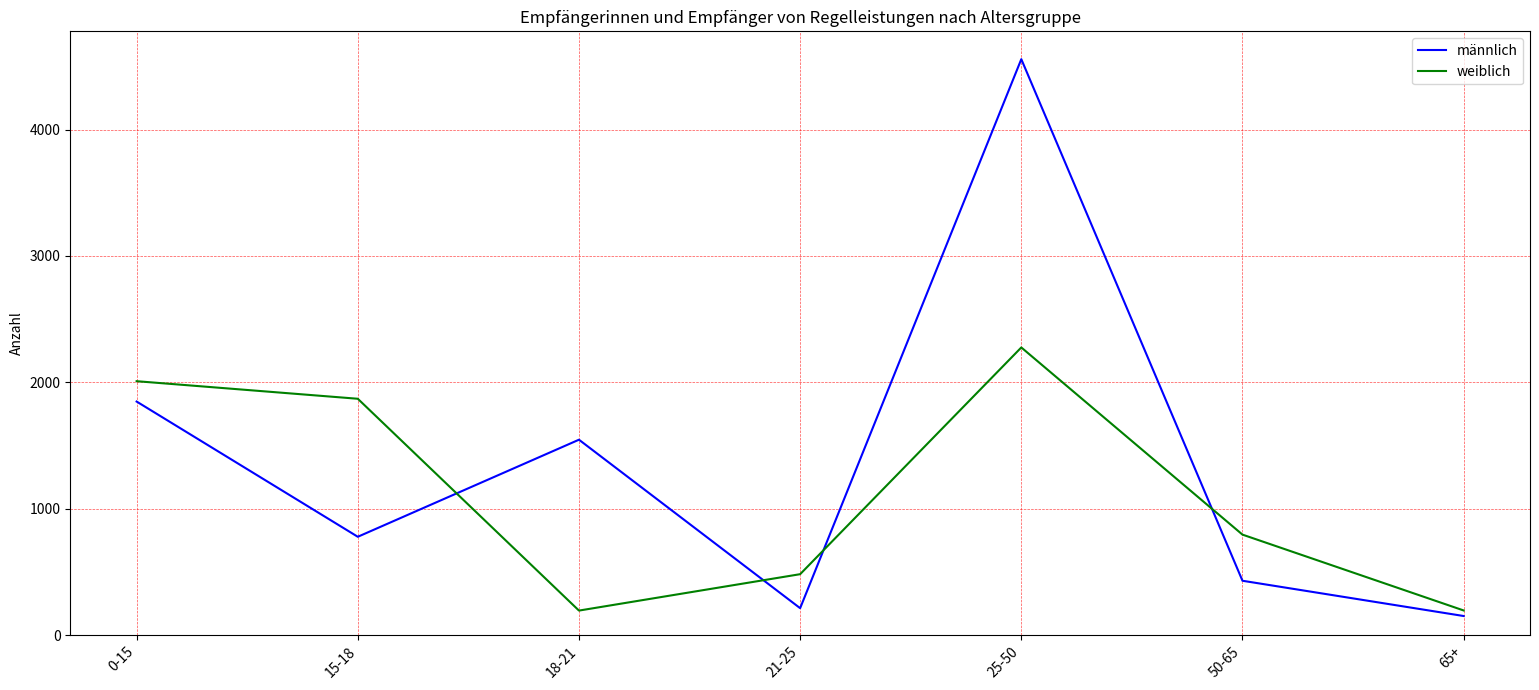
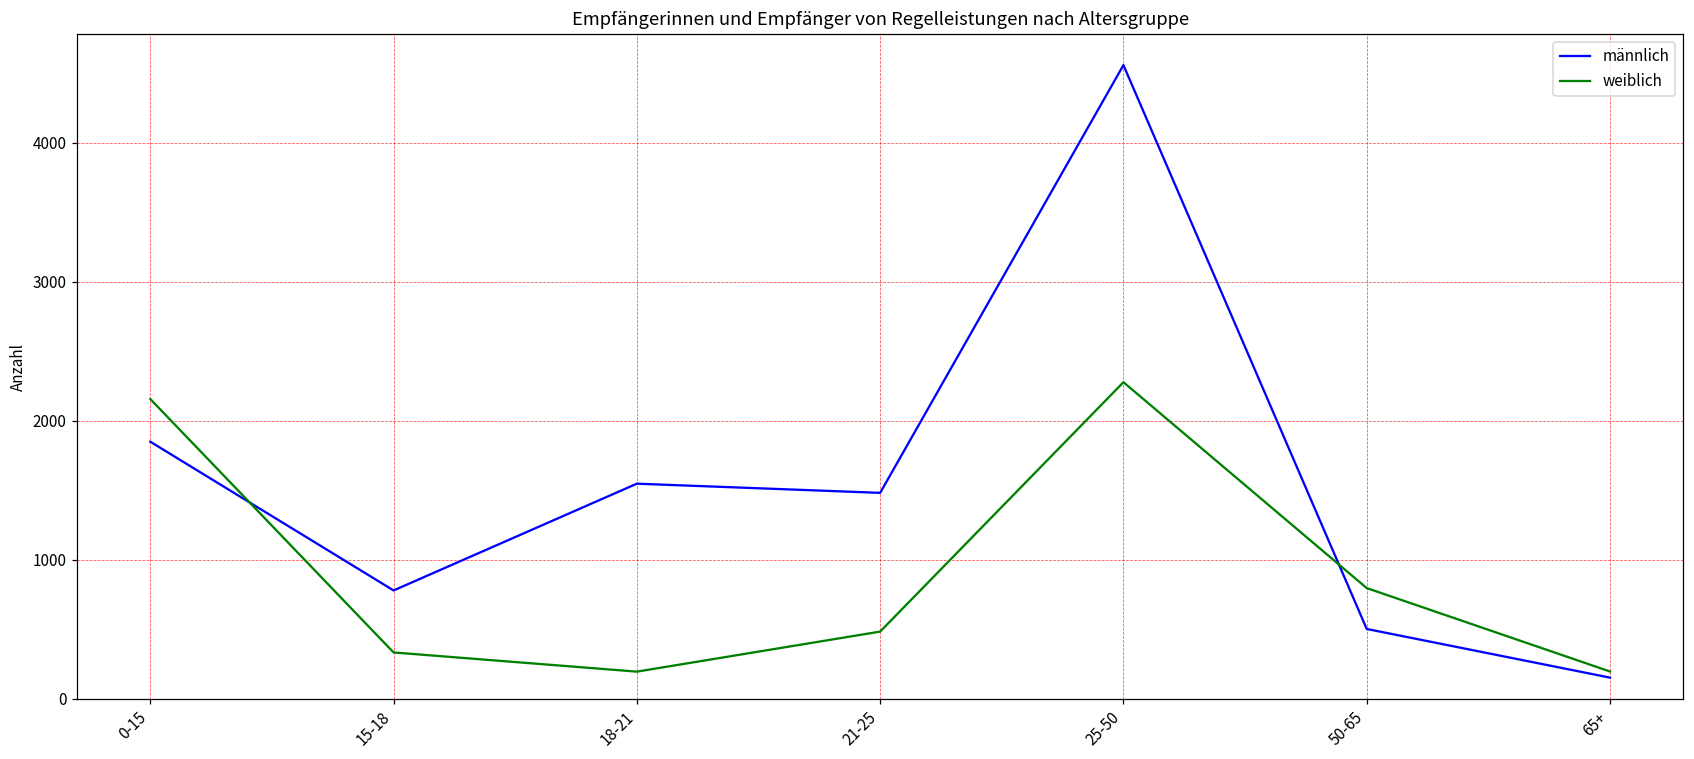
  {
    "männlich": {
      "0-15": 1850,
      "15-18": 780,
      "18-21": 1550,
-     "21-25": 210,
+     "21-25": 1480,
      "25-50": 4560,
-     "50-65": 430,
+     "50-65": 500,
      "65+": 150
    },
    "weiblich": {
-     "0-15": 2010,
-     "15-18": 1870,
+     "0-15": 2160,
+     "15-18": 330,
      "18-21": 190,
      "21-25": 480,
      "25-50": 2280,
      "50-65": 800,
      "65+": 200
    }
  }
